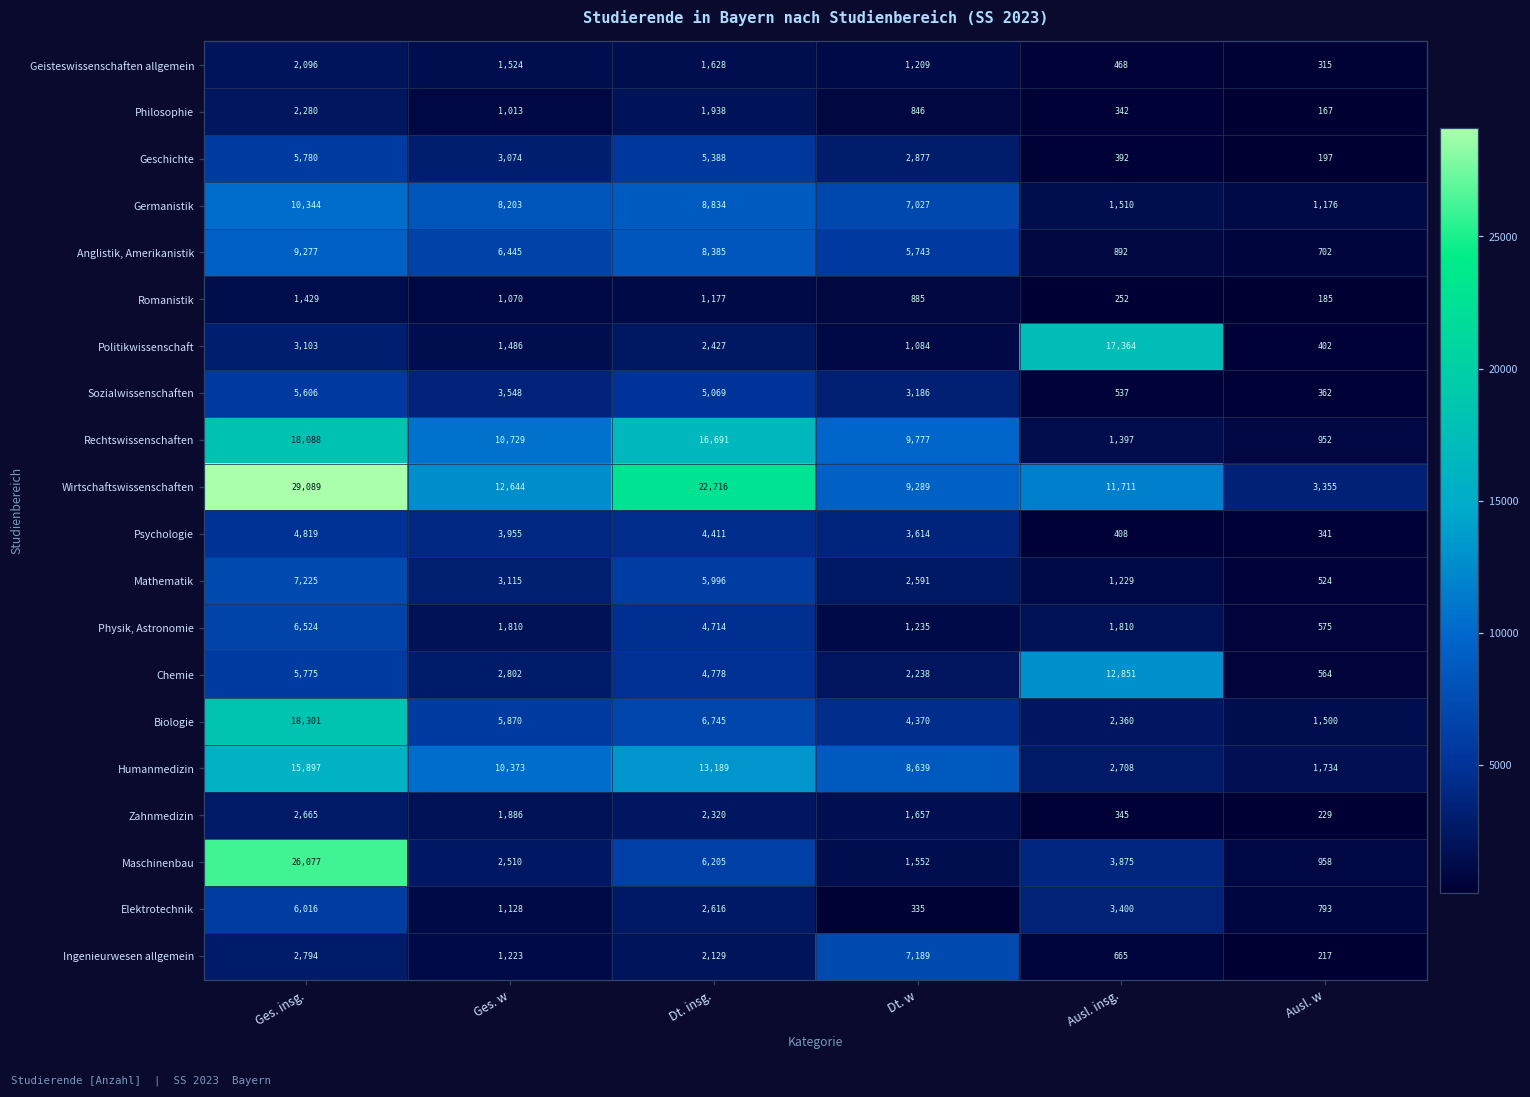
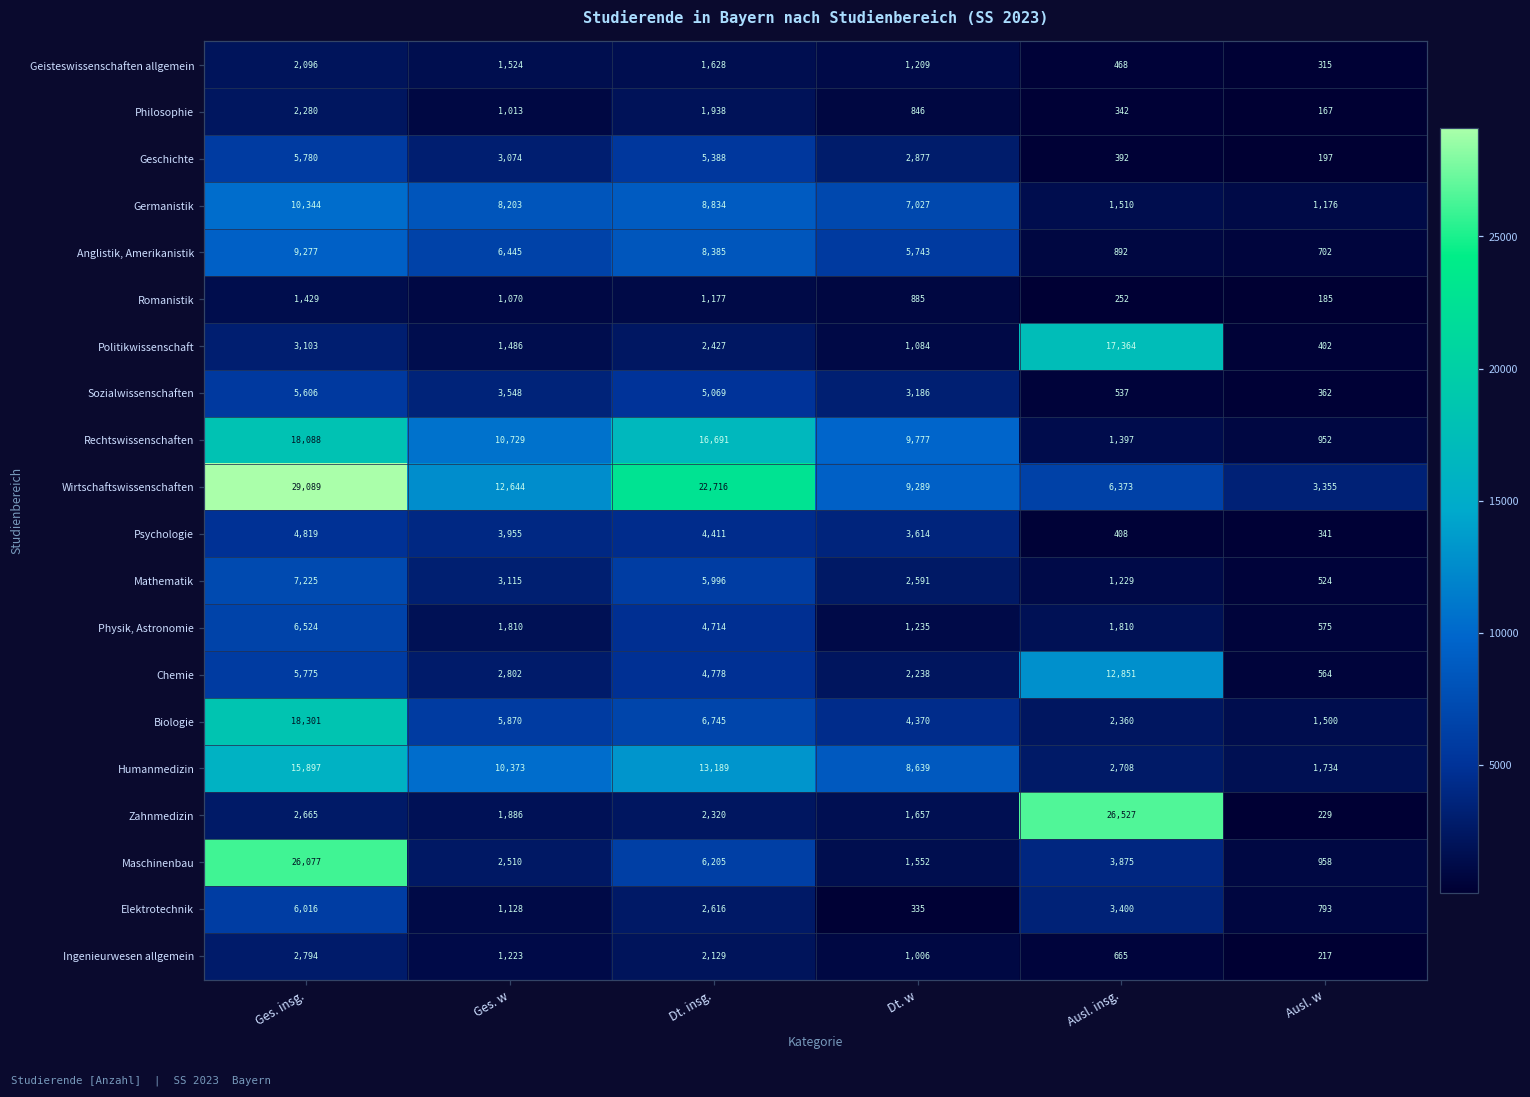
  {
    "Geisteswissenschaften allgemein": {
      "Ges. insg.": "2,096",
      "Ges. w": "1,524",
      "Dt. insg.": "1,628",
      "Dt. w": "1,209",
      "Ausl. insg.": "468",
      "Ausl. w": "315"
    },
    "Philosophie": {
      "Ges. insg.": "2,280",
      "Ges. w": "1,013",
      "Dt. insg.": "1,938",
      "Dt. w": "846",
      "Ausl. insg.": "342",
      "Ausl. w": "167"
    },
    "Geschichte": {
      "Ges. insg.": "5,780",
      "Ges. w": "3,074",
      "Dt. insg.": "5,388",
      "Dt. w": "2,877",
      "Ausl. insg.": "392",
      "Ausl. w": "197"
    },
    "Germanistik": {
      "Ges. insg.": "10,344",
      "Ges. w": "8,203",
      "Dt. insg.": "8,834",
      "Dt. w": "7,027",
      "Ausl. insg.": "1,510",
      "Ausl. w": "1,176"
    },
    "Anglistik, Amerikanistik": {
      "Ges. insg.": "9,277",
      "Ges. w": "6,445",
      "Dt. insg.": "8,385",
      "Dt. w": "5,743",
      "Ausl. insg.": "892",
      "Ausl. w": "702"
    },
    "Romanistik": {
      "Ges. insg.": "1,429",
      "Ges. w": "1,070",
      "Dt. insg.": "1,177",
      "Dt. w": "885",
      "Ausl. insg.": "252",
      "Ausl. w": "185"
    },
    "Politikwissenschaft": {
      "Ges. insg.": "3,103",
      "Ges. w": "1,486",
      "Dt. insg.": "2,427",
      "Dt. w": "1,084",
      "Ausl. insg.": "17,364",
      "Ausl. w": "402"
    },
    "Sozialwissenschaften": {
      "Ges. insg.": "5,606",
      "Ges. w": "3,548",
      "Dt. insg.": "5,069",
      "Dt. w": "3,186",
      "Ausl. insg.": "537",
      "Ausl. w": "362"
    },
    "Rechtswissenschaften": {
      "Ges. insg.": "18,088",
      "Ges. w": "10,729",
      "Dt. insg.": "16,691",
      "Dt. w": "9,777",
      "Ausl. insg.": "1,397",
      "Ausl. w": "952"
    },
    "Wirtschaftswissenschaften": {
      "Ges. insg.": "29,089",
      "Ges. w": "12,644",
      "Dt. insg.": "22,716",
      "Dt. w": "9,289",
-     "Ausl. insg.": "11,711",
+     "Ausl. insg.": "6,373",
      "Ausl. w": "3,355"
    },
    "Psychologie": {
      "Ges. insg.": "4,819",
      "Ges. w": "3,955",
      "Dt. insg.": "4,411",
      "Dt. w": "3,614",
      "Ausl. insg.": "408",
      "Ausl. w": "341"
    },
    "Mathematik": {
      "Ges. insg.": "7,225",
      "Ges. w": "3,115",
      "Dt. insg.": "5,996",
      "Dt. w": "2,591",
      "Ausl. insg.": "1,229",
      "Ausl. w": "524"
    },
    "Physik, Astronomie": {
      "Ges. insg.": "6,524",
      "Ges. w": "1,810",
      "Dt. insg.": "4,714",
      "Dt. w": "1,235",
      "Ausl. insg.": "1,810",
      "Ausl. w": "575"
    },
    "Chemie": {
      "Ges. insg.": "5,775",
      "Ges. w": "2,802",
      "Dt. insg.": "4,778",
      "Dt. w": "2,238",
      "Ausl. insg.": "12,851",
      "Ausl. w": "564"
    },
    "Biologie": {
      "Ges. insg.": "18,301",
      "Ges. w": "5,870",
      "Dt. insg.": "6,745",
      "Dt. w": "4,370",
      "Ausl. insg.": "2,360",
      "Ausl. w": "1,500"
    },
    "Humanmedizin": {
      "Ges. insg.": "15,897",
      "Ges. w": "10,373",
      "Dt. insg.": "13,189",
      "Dt. w": "8,639",
      "Ausl. insg.": "2,708",
      "Ausl. w": "1,734"
    },
    "Zahnmedizin": {
      "Ges. insg.": "2,665",
      "Ges. w": "1,886",
      "Dt. insg.": "2,320",
      "Dt. w": "1,657",
-     "Ausl. insg.": "345",
+     "Ausl. insg.": "26,527",
      "Ausl. w": "229"
    },
    "Maschinenbau": {
      "Ges. insg.": "26,077",
      "Ges. w": "2,510",
      "Dt. insg.": "6,205",
      "Dt. w": "1,552",
      "Ausl. insg.": "3,875",
      "Ausl. w": "958"
    },
    "Elektrotechnik": {
      "Ges. insg.": "6,016",
      "Ges. w": "1,128",
      "Dt. insg.": "2,616",
      "Dt. w": "335",
      "Ausl. insg.": "3,400",
      "Ausl. w": "793"
    },
    "Ingenieurwesen allgemein": {
      "Ges. insg.": "2,794",
      "Ges. w": "1,223",
      "Dt. insg.": "2,129",
-     "Dt. w": "7,189",
+     "Dt. w": "1,006",
      "Ausl. insg.": "665",
      "Ausl. w": "217"
    }
  }
